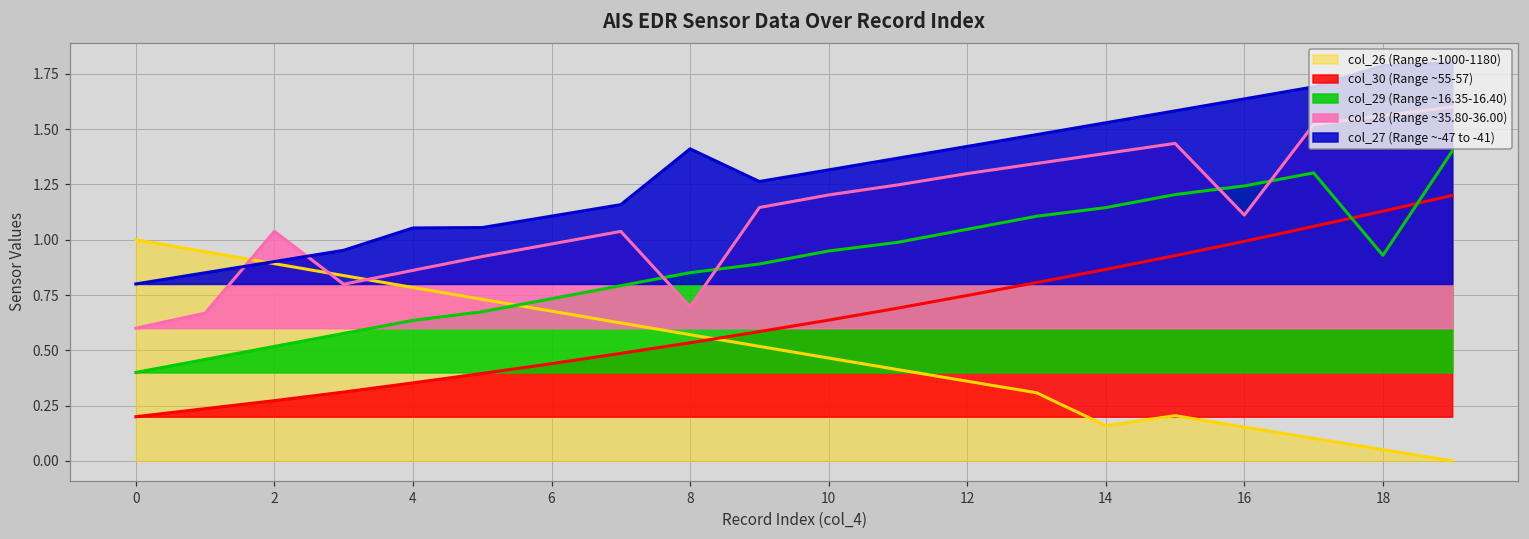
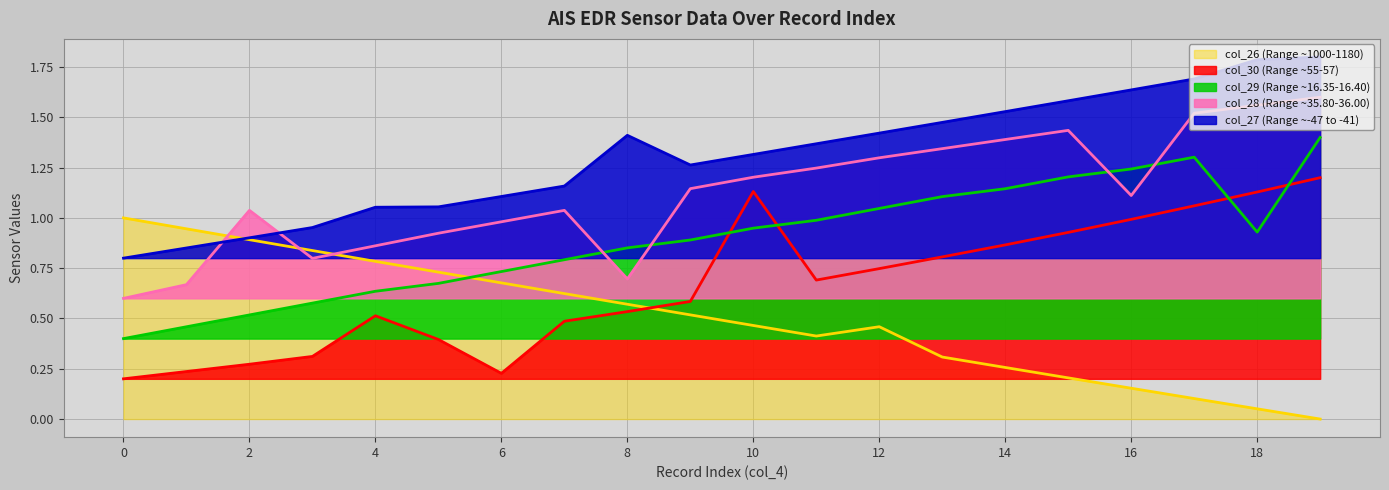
  {
    "col_26 (Range ~1000-1180)": {
      "0": 1.00,
      "4": 0.78,
      "6": 0.68,
      "8": 0.57,
      "10": 0.47,
-     "12": 0.36,
-     "14": 0.16,
+     "12": 0.46,
+     "14": 0.26,
      "16": 0.15,
      "18": 0.05
    },
    "col_30 (Range ~55-57)": {
      "2": 0.27,
-     "4": 0.35,
-     "6": 0.44,
+     "4": 0.51,
+     "6": 0.23,
      "8": 0.53,
-     "10": 0.64,
+     "10": 1.13,
      "12": 0.75,
      "14": 0.87,
      "16": 0.99,
      "18": 1.13
    },
    "col_29 (Range ~16.35-16.40)": {
      "2": 0.52,
      "4": 0.64,
      "6": 0.73,
      "8": 0.85,
      "10": 0.95,
      "12": 1.05,
      "14": 1.15,
      "16": 1.24,
      "18": 0.93
    },
    "col_28 (Range ~35.80-36.00)": {
      "2": 1.04,
      "4": 0.86,
      "6": 0.98,
      "8": 0.70,
      "10": 1.20,
      "12": 1.30,
      "14": 1.39,
      "16": 1.11
    },
    "col_27 (Range ~-47 to -41)": {
      "4": 1.05,
      "6": 1.11,
      "8": 1.41,
      "10": 1.32,
      "12": 1.42,
      "14": 1.53,
      "16": 1.64
    }
  }
